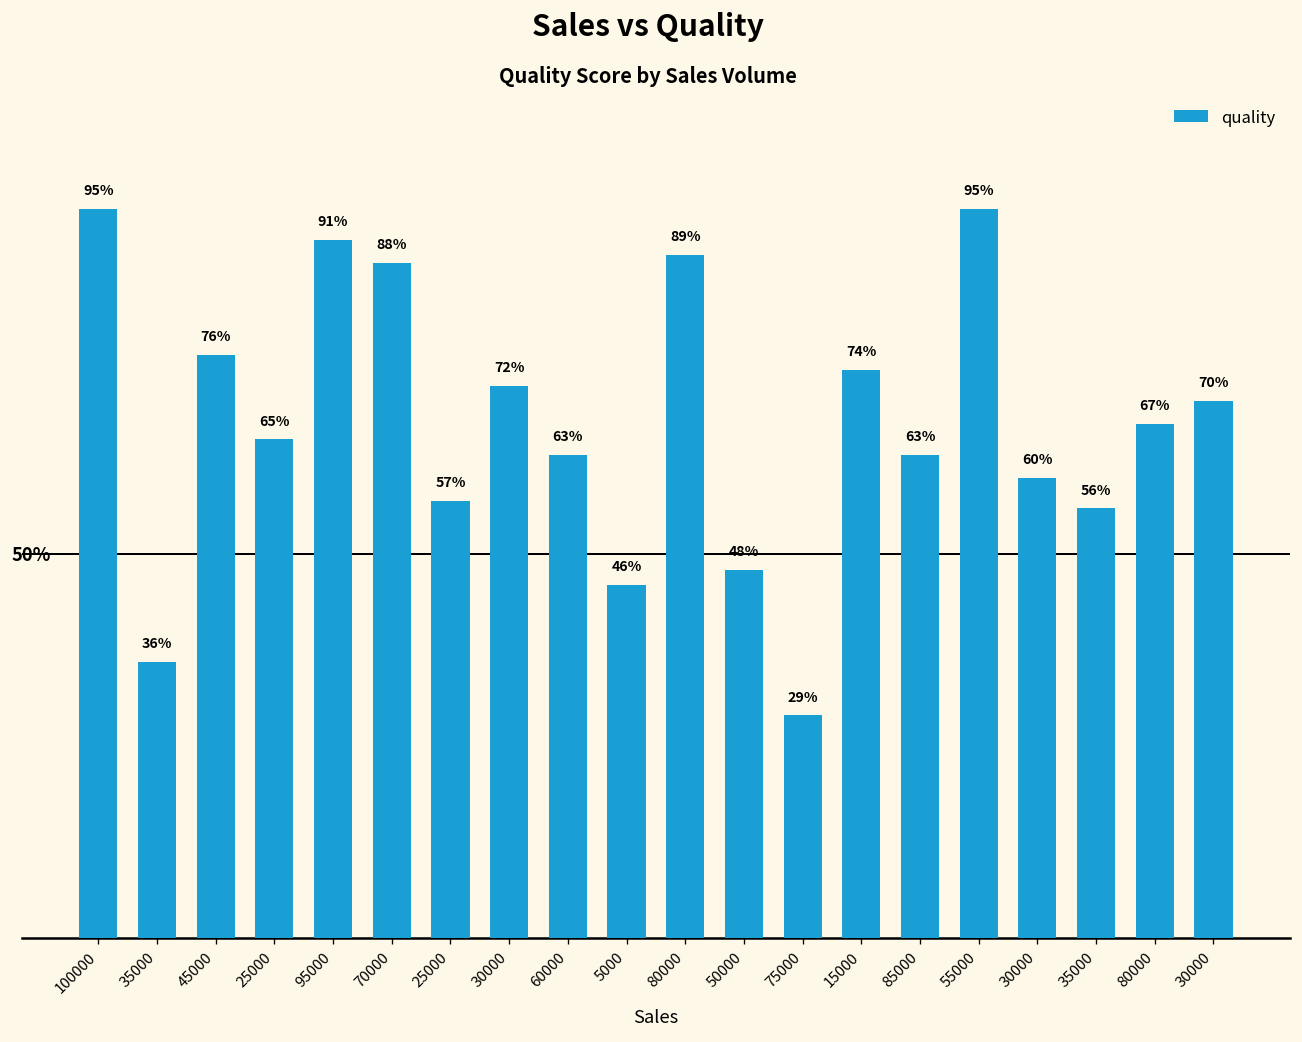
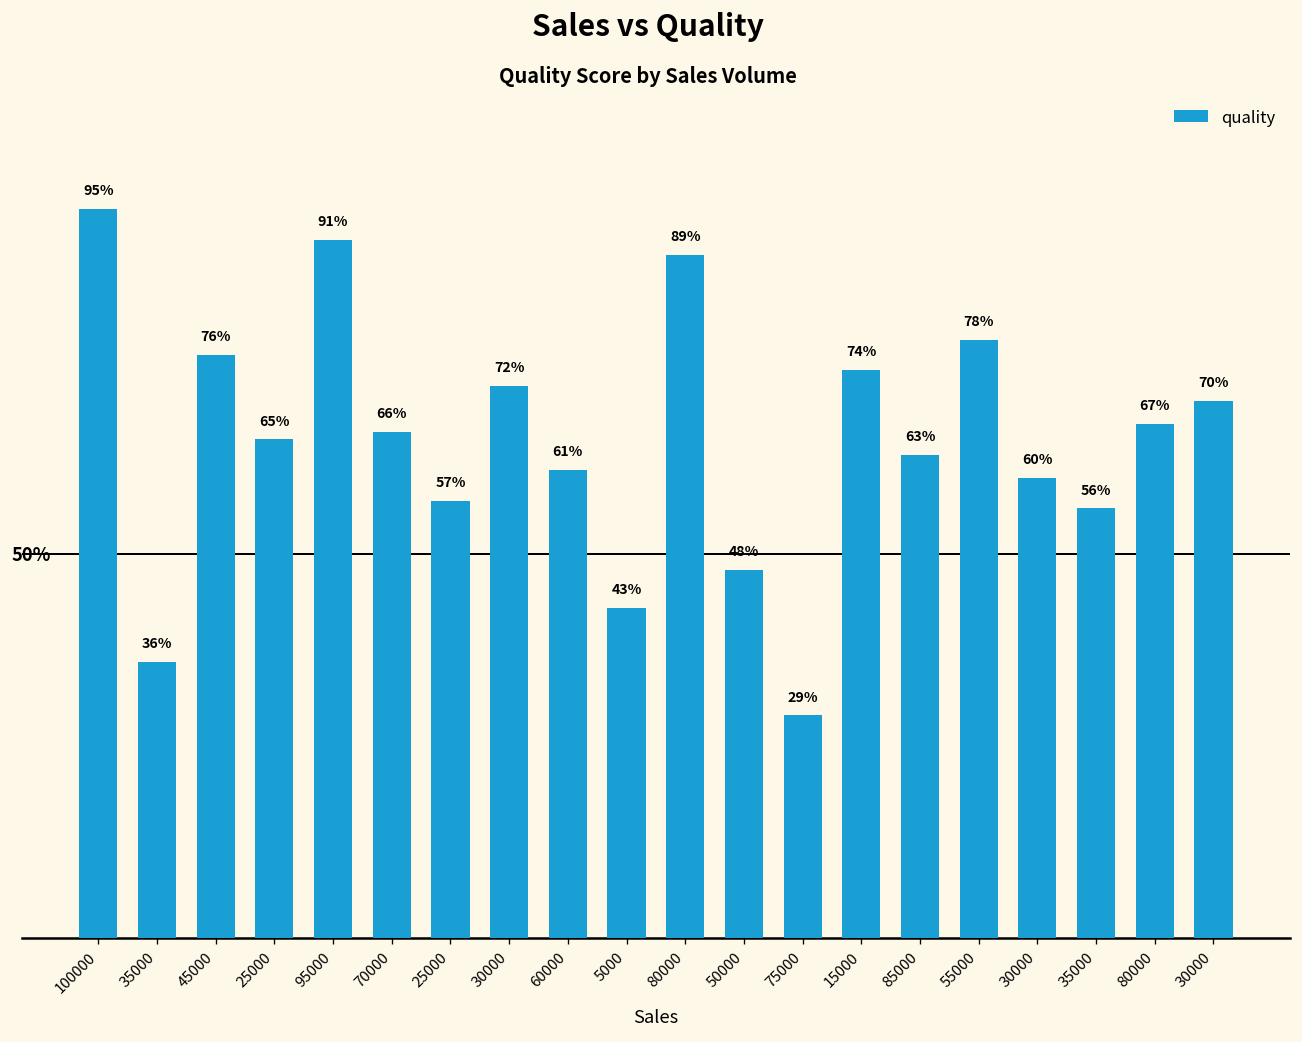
  {
    "100000": "95%",
    "45000": "76%",
    "95000": "91%",
-   "70000": "88%",
-   "60000": "63%",
-   "5000": "46%",
+   "70000": "66%",
+   "60000": "61%",
+   "5000": "43%",
    "50000": "48%",
    "75000": "29%",
    "15000": "74%",
    "85000": "63%",
-   "55000": "95%"
+   "55000": "78%"
  }
